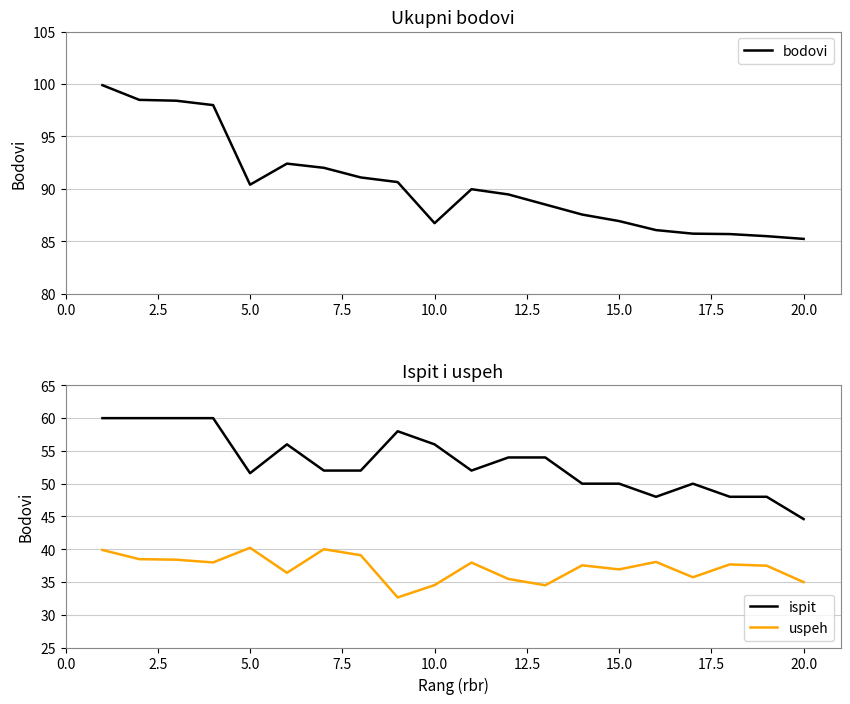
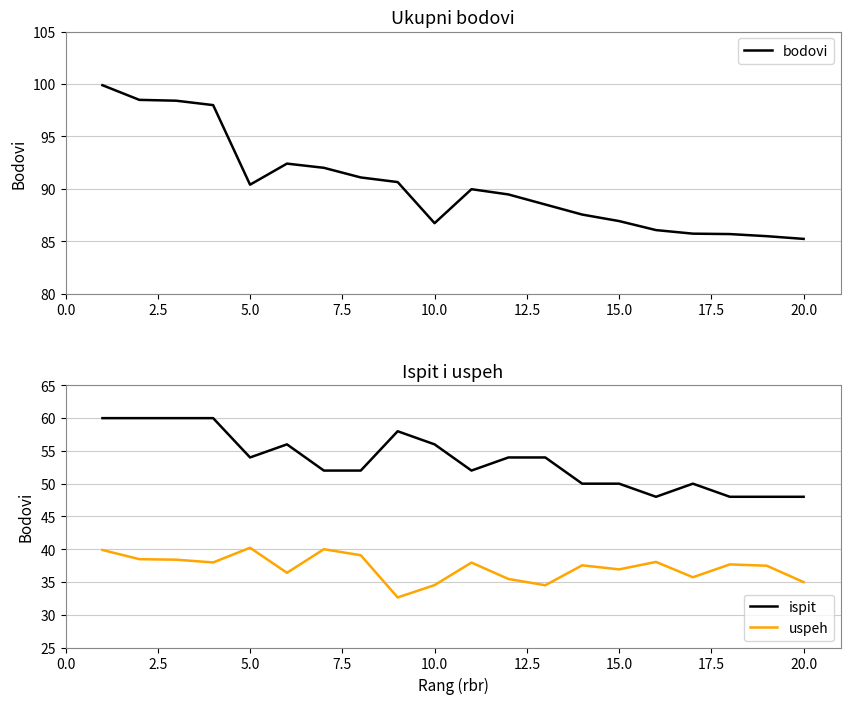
  {
    "Ukupni bodovi": {
      "5.0": 90.4,
      "10.0": 86.7,
      "15.0": 86.9,
      "20.0": 85.2
    },
    "Ispit i uspeh": {
      "ispit": {
-       "5.0": 52,
+       "5.0": 54,
        "10.0": 56,
        "15.0": 50,
-       "20.0": 45
+       "20.0": 48
      },
      "uspeh": {
        "5.0": 40,
        "10.0": 35,
        "15.0": 37,
        "20.0": 35
      }
    }
  }
